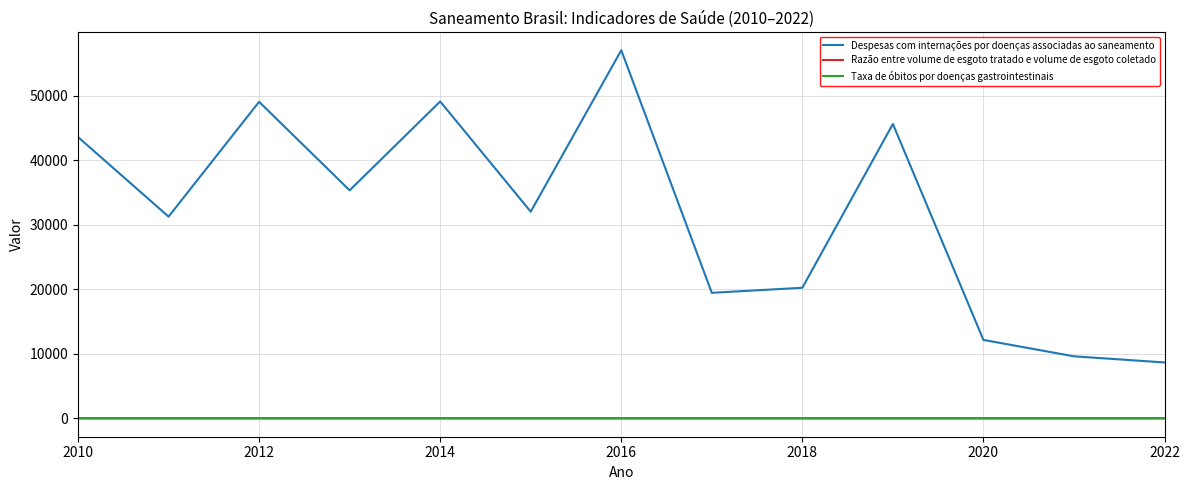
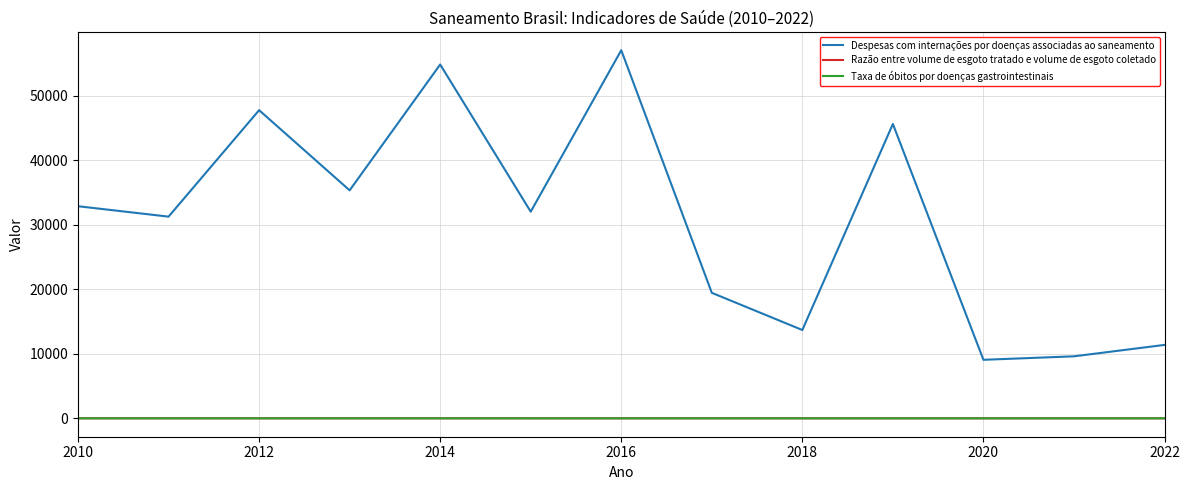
  {
    "Despesas com internações por doenças associadas ao saneamento": {
-     "2010": 44000,
-     "2012": 49000,
-     "2014": 49000,
+     "2010": 33000,
+     "2012": 48000,
+     "2014": 55000,
      "2016": 57000,
-     "2018": 20000,
-     "2020": 12000,
-     "2022": 9000
+     "2018": 14000,
+     "2020": 9000,
+     "2022": 11000
    },
    "Taxa de óbitos por doenças gastrointestinais": {
      "2010": 0,
      "2012": 0,
      "2014": 0,
      "2016": 0,
      "2018": 0,
      "2020": 0,
      "2022": 0
    }
  }
